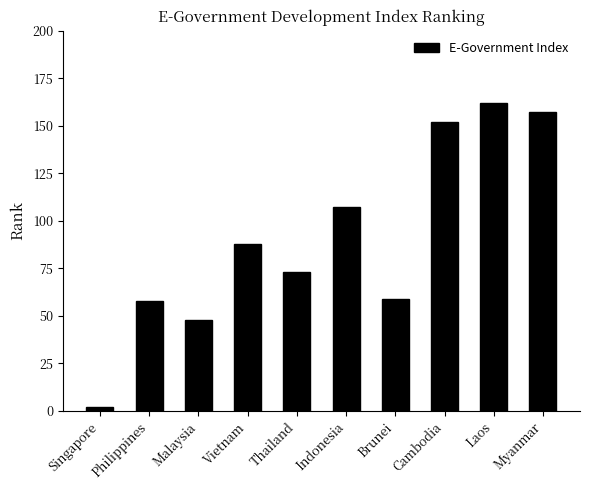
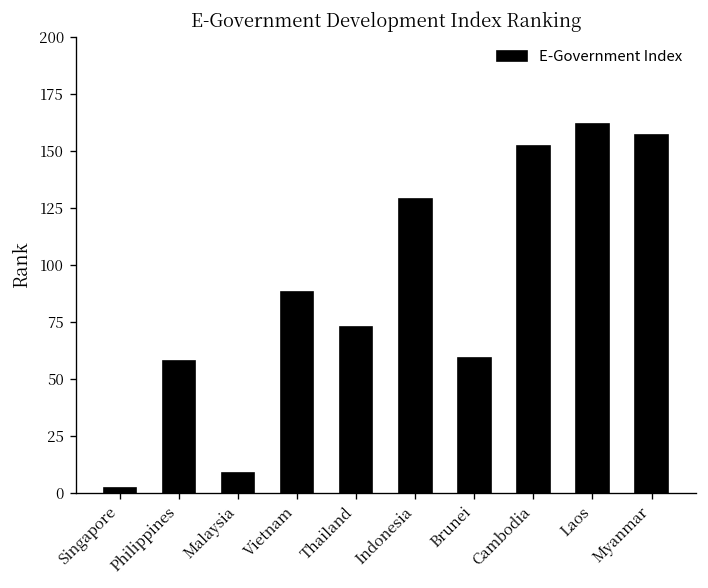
  {
    "Singapore": 2,
    "Philippines": 58,
-   "Malaysia": 48,
+   "Malaysia": 9,
    "Vietnam": 88,
    "Thailand": 73,
-   "Indonesia": 107,
+   "Indonesia": 129,
    "Brunei": 59,
    "Cambodia": 152,
    "Laos": 162,
    "Myanmar": 157
  }
